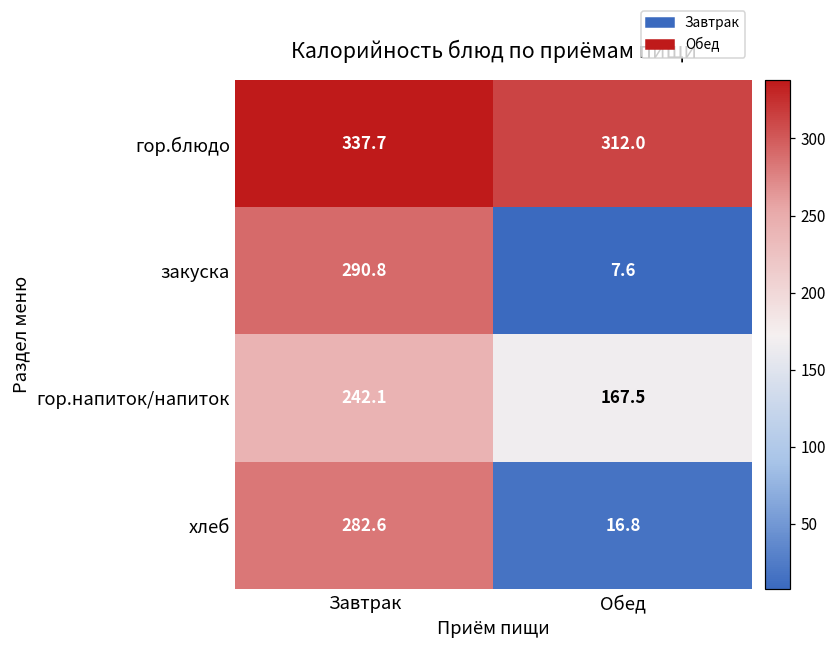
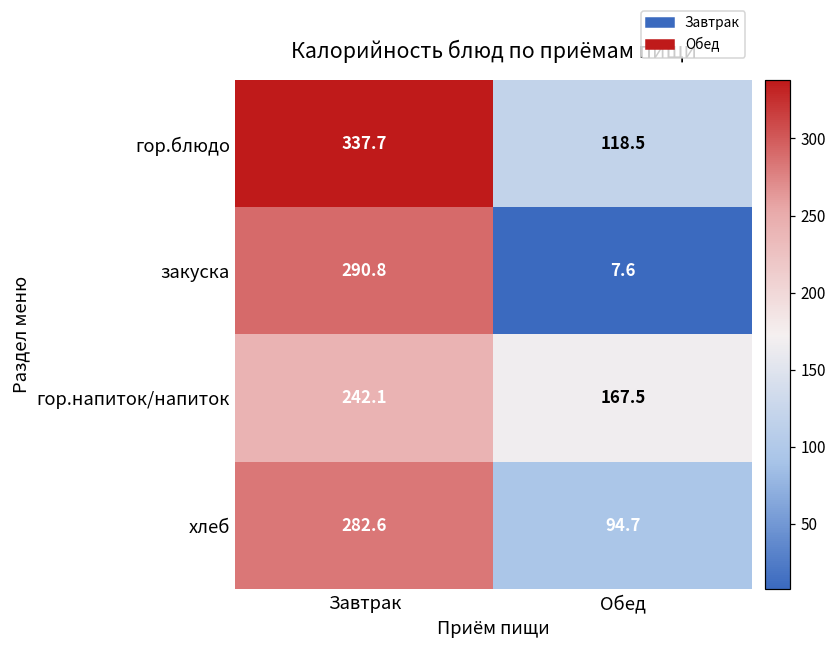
  {
    "гор.блюдо": {
      "Завтрак": 337.7,
-     "Обед": 312.0
+     "Обед": 118.5
    },
    "закуска": {
      "Завтрак": 290.8,
      "Обед": 7.6
    },
    "гор.напиток/напиток": {
      "Завтрак": 242.1,
      "Обед": 167.5
    },
    "хлеб": {
      "Завтрак": 282.6,
-     "Обед": 16.8
+     "Обед": 94.7
    }
  }
